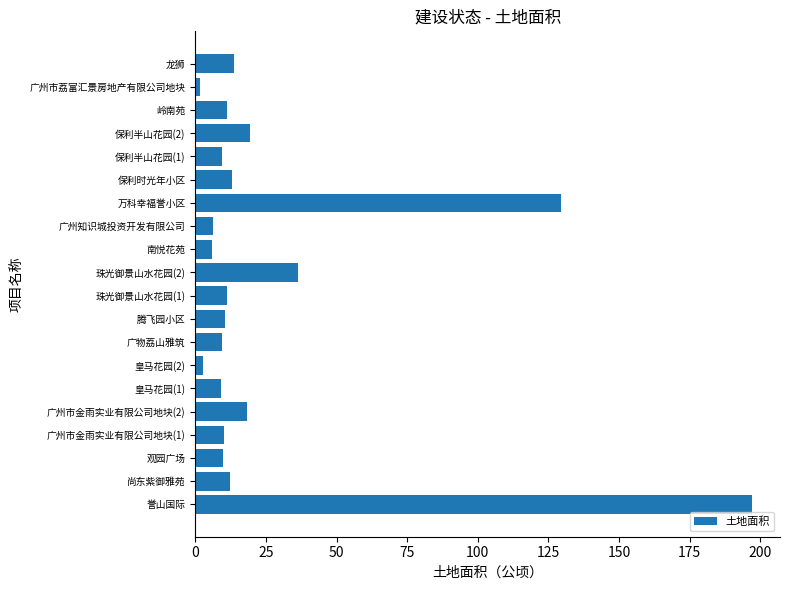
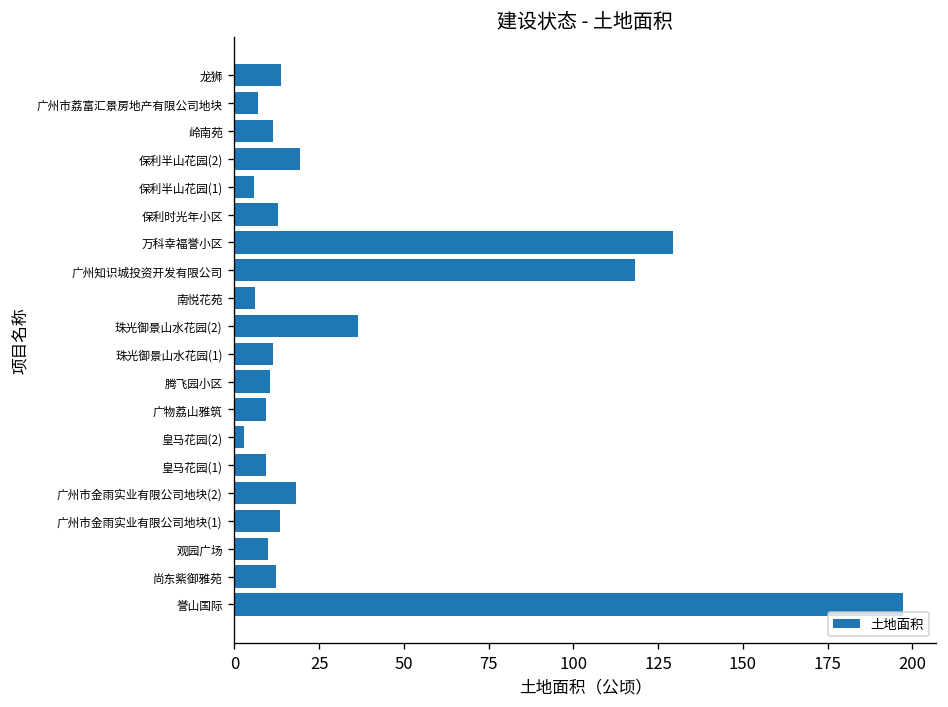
  {
    "龙狮": 14,
-   "广州市荔富汇景房地产有限公司地块": 2,
+   "广州市荔富汇景房地产有限公司地块": 7,
    "岭南苑": 11,
    "保利半山花园(2)": 19,
-   "保利半山花园(1)": 9,
+   "保利半山花园(1)": 6,
    "保利时光年小区": 13,
    "万科幸福誉小区": 130,
-   "广州知识城投资开发有限公司": 6,
+   "广州知识城投资开发有限公司": 118,
    "南悦花苑": 6,
    "珠光御景山水花园(2)": 37,
    "珠光御景山水花园(1)": 11,
    "腾飞园小区": 10,
    "广物荔山雅筑": 9,
    "皇马花园(2)": 3,
    "皇马花园(1)": 9,
    "广州市金雨实业有限公司地块(2)": 18,
-   "广州市金雨实业有限公司地块(1)": 10,
+   "广州市金雨实业有限公司地块(1)": 14,
    "观园广场": 10,
    "尚东紫御雅苑": 12,
    "誉山国际": 197
  }
